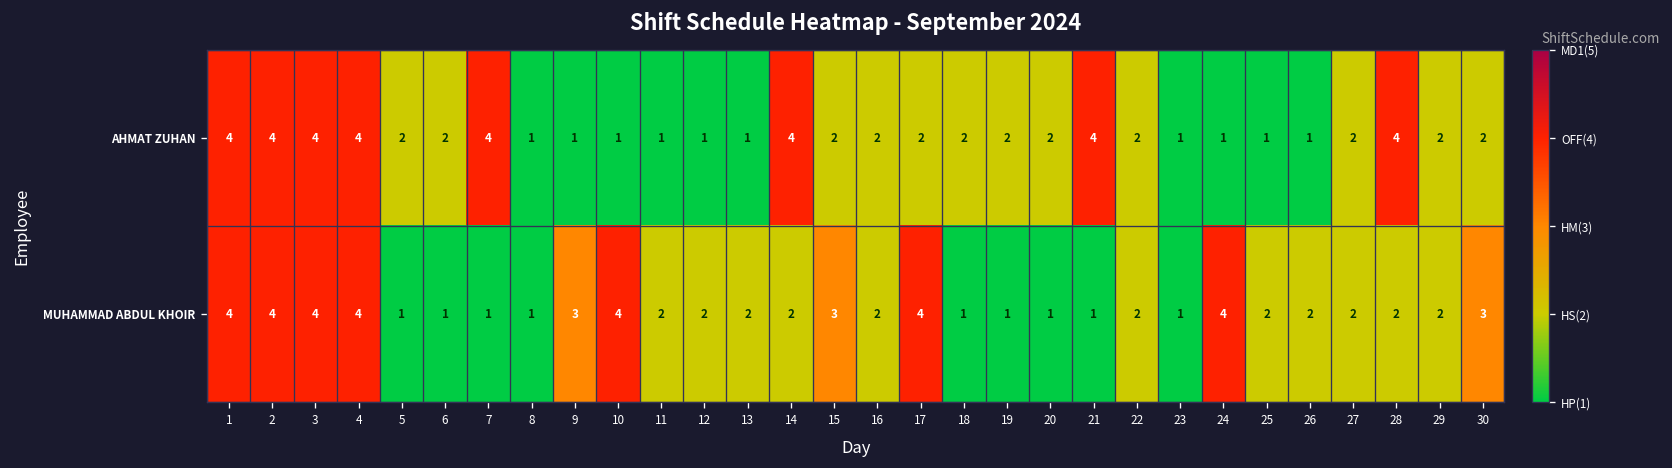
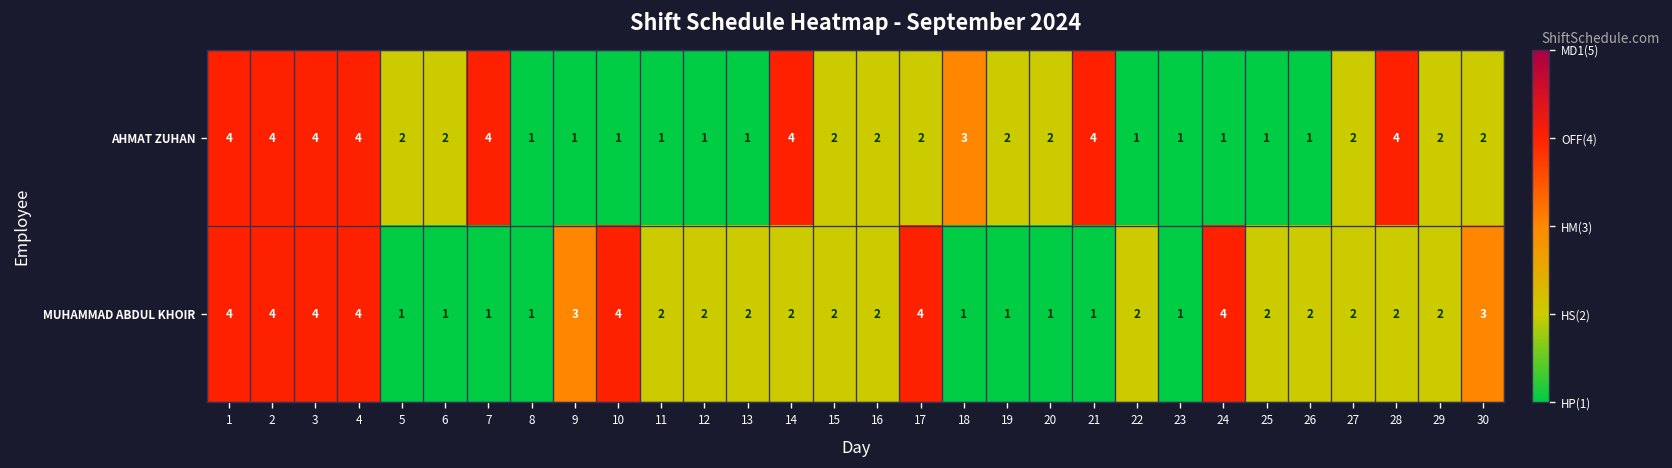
  {
    "AHMAT ZUHAN": {
      "1": 4,
      "2": 4,
      "3": 4,
      "4": 4,
      "5": 2,
      "6": 2,
      "7": 4,
      "8": 1,
      "9": 1,
      "10": 1,
      "11": 1,
      "12": 1,
      "13": 1,
      "14": 4,
      "15": 2,
      "16": 2,
      "17": 2,
-     "18": 2,
+     "18": 3,
      "19": 2,
      "20": 2,
      "21": 4,
-     "22": 2,
+     "22": 1,
      "23": 1,
      "24": 1,
      "25": 1,
      "26": 1,
      "27": 2,
      "28": 4,
      "29": 2,
      "30": 2
    },
    "MUHAMMAD ABDUL KHOIR": {
      "1": 4,
      "2": 4,
      "3": 4,
      "4": 4,
      "5": 1,
      "6": 1,
      "7": 1,
      "8": 1,
      "9": 3,
      "10": 4,
      "11": 2,
      "12": 2,
      "13": 2,
      "14": 2,
-     "15": 3,
+     "15": 2,
      "16": 2,
      "17": 4,
      "18": 1,
      "19": 1,
      "20": 1,
      "21": 1,
      "22": 2,
      "23": 1,
      "24": 4,
      "25": 2,
      "26": 2,
      "27": 2,
      "28": 2,
      "29": 2,
      "30": 3
    }
  }
